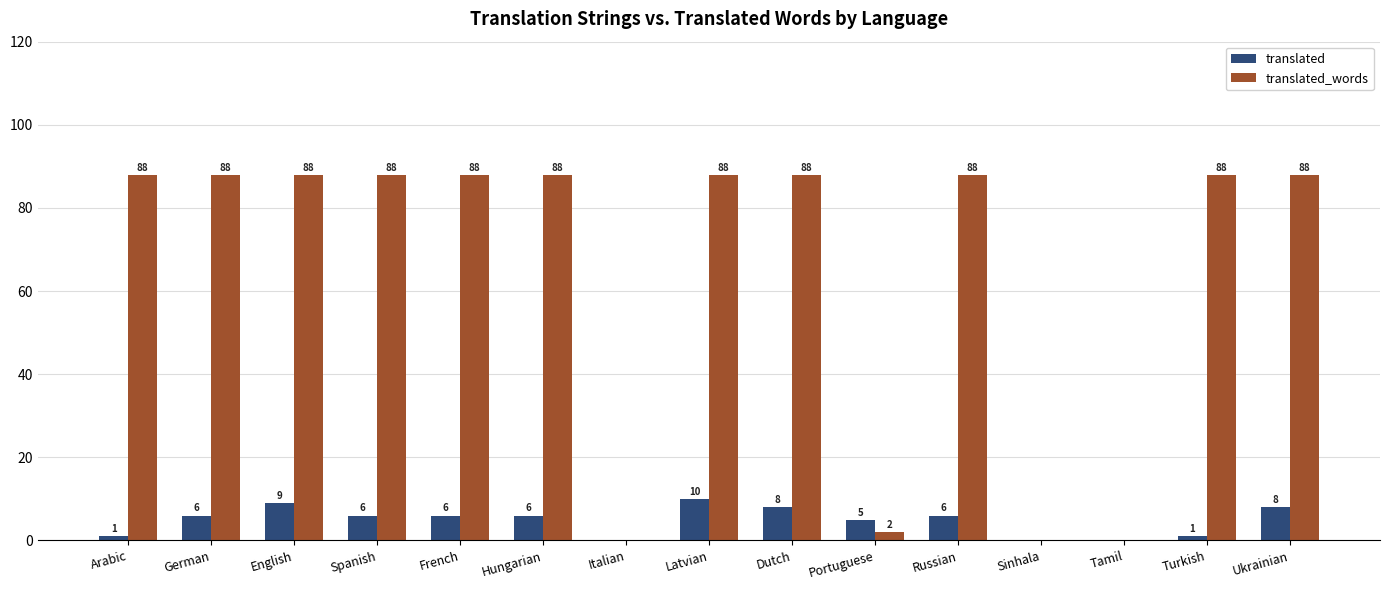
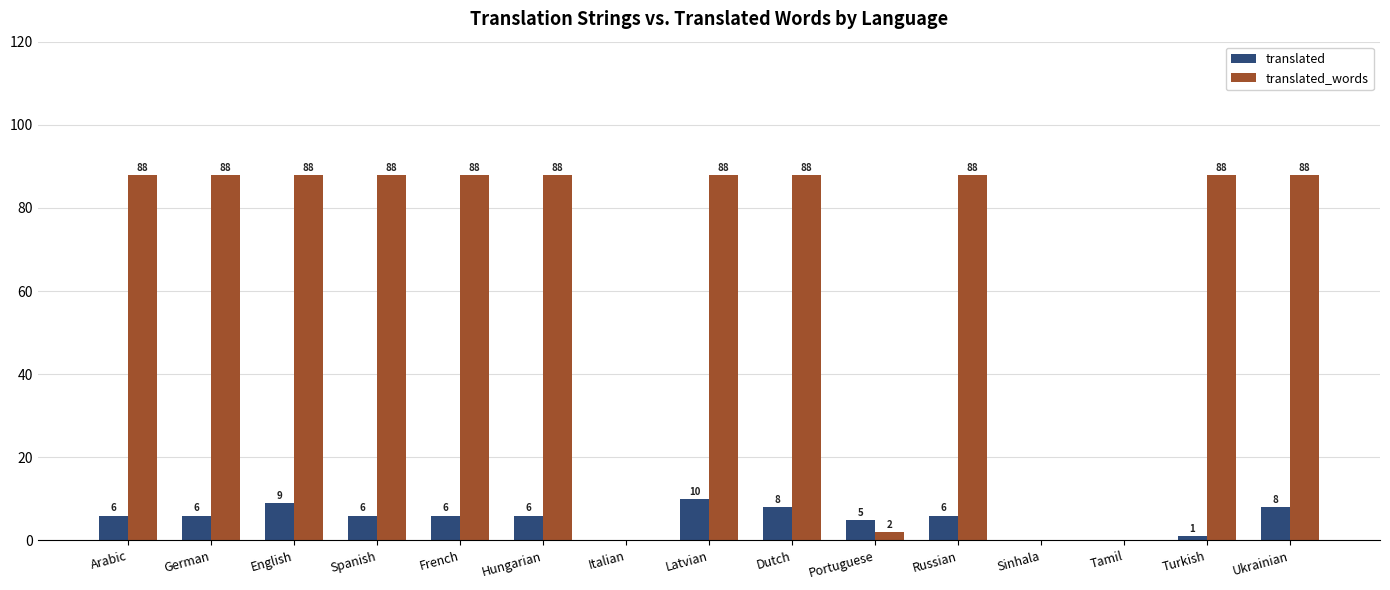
  {
    "translated": {
-     "Arabic": 1,
+     "Arabic": 6,
      "German": 6,
      "English": 9,
      "Spanish": 6,
      "French": 6,
      "Hungarian": 6,
      "Latvian": 10,
      "Dutch": 8,
      "Portuguese": 5,
      "Russian": 6,
      "Turkish": 1,
      "Ukrainian": 8
    },
    "translated_words": {
      "Arabic": 88,
      "German": 88,
      "English": 88,
      "Spanish": 88,
      "French": 88,
      "Hungarian": 88,
      "Latvian": 88,
      "Dutch": 88,
      "Portuguese": 2,
      "Russian": 88,
      "Turkish": 88,
      "Ukrainian": 88
    }
  }
